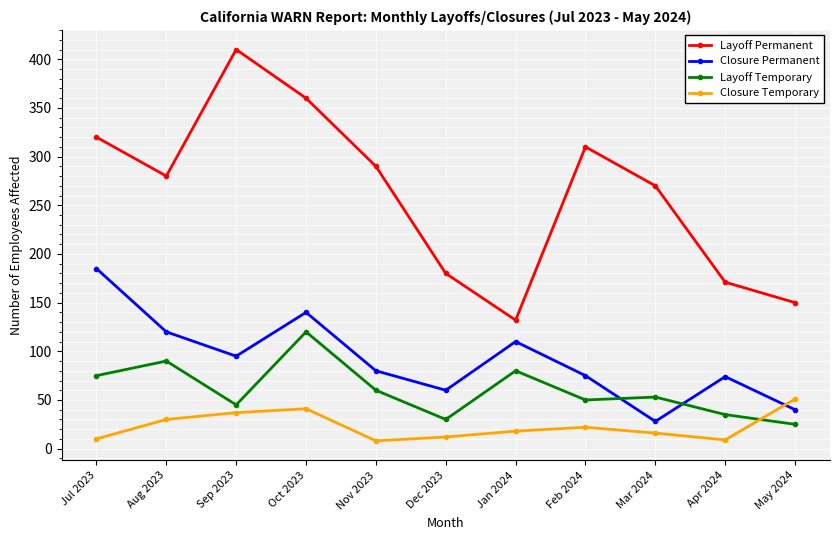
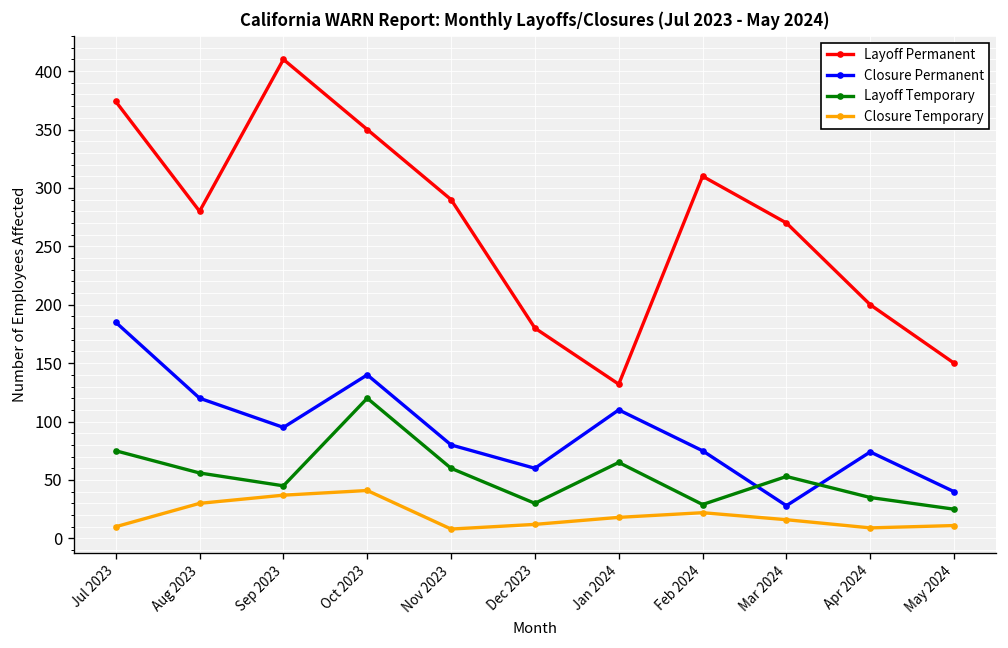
  {
    "Layoff Permanent": {
-     "Jul 2023": 320,
+     "Jul 2023": 370,
      "Aug 2023": 280,
      "Sep 2023": 410,
-     "Oct 2023": 360,
+     "Oct 2023": 350,
      "Nov 2023": 290,
      "Dec 2023": 180,
      "Jan 2024": 130,
      "Feb 2024": 310,
      "Mar 2024": 270,
-     "Apr 2024": 170,
+     "Apr 2024": 200,
      "May 2024": 150
    },
    "Closure Permanent": {
      "Jul 2023": 190,
      "Aug 2023": 120,
      "Sep 2023": 100,
      "Oct 2023": 140,
      "Nov 2023": 80,
      "Dec 2023": 60,
      "Jan 2024": 110,
      "Feb 2024": 80,
      "Mar 2024": 30,
      "Apr 2024": 70,
      "May 2024": 40
    },
    "Layoff Temporary": {
      "Jul 2023": 80,
-     "Aug 2023": 90,
+     "Aug 2023": 60,
      "Sep 2023": 50,
      "Oct 2023": 120,
      "Nov 2023": 60,
      "Dec 2023": 30,
-     "Jan 2024": 80,
-     "Feb 2024": 50,
+     "Jan 2024": 70,
+     "Feb 2024": 30,
      "Mar 2024": 50,
      "Apr 2024": 40,
      "May 2024": 30
    },
    "Closure Temporary": {
      "Jul 2023": 10,
      "Aug 2023": 30,
      "Sep 2023": 40,
      "Oct 2023": 40,
      "Nov 2023": 10,
      "Dec 2023": 10,
      "Jan 2024": 20,
      "Feb 2024": 20,
      "Mar 2024": 20,
      "Apr 2024": 10,
-     "May 2024": 50
+     "May 2024": 10
    }
  }
